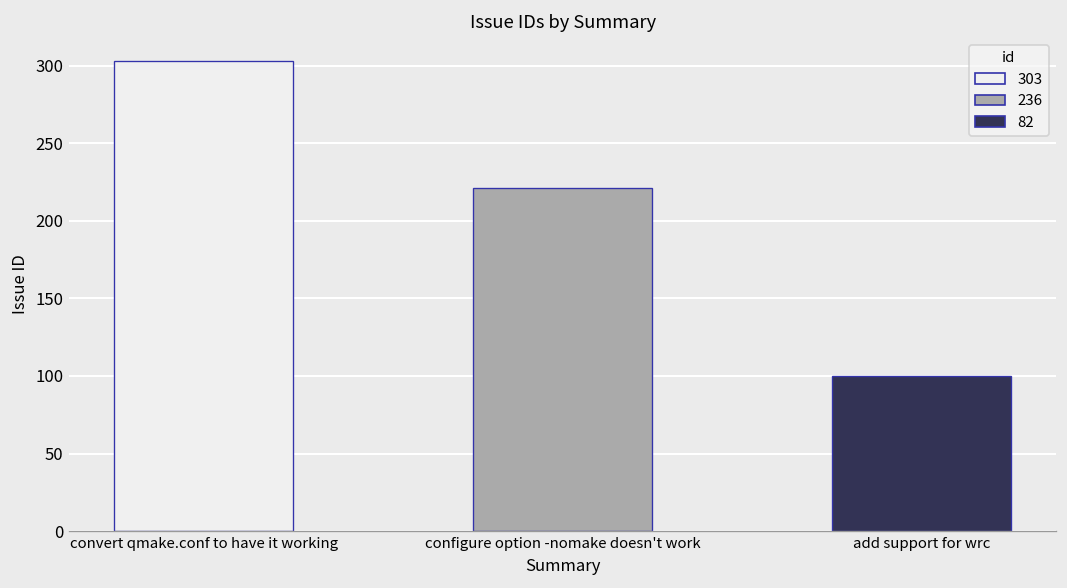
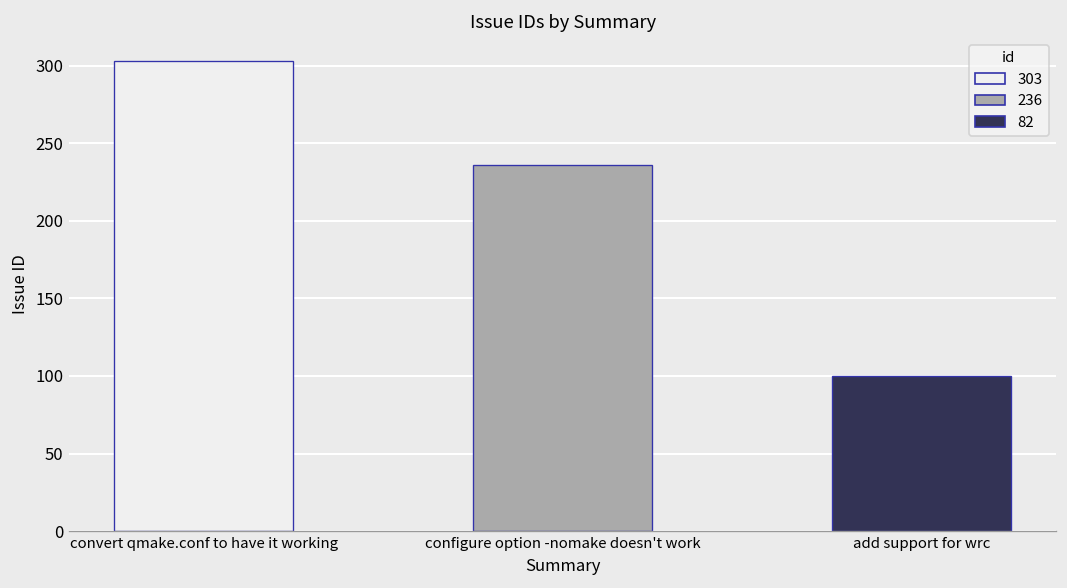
  {
    "convert qmake.conf to have it working": 303,
-   "configure option -nomake doesn't work": 221,
+   "configure option -nomake doesn't work": 236,
    "add support for wrc": 100
  }
